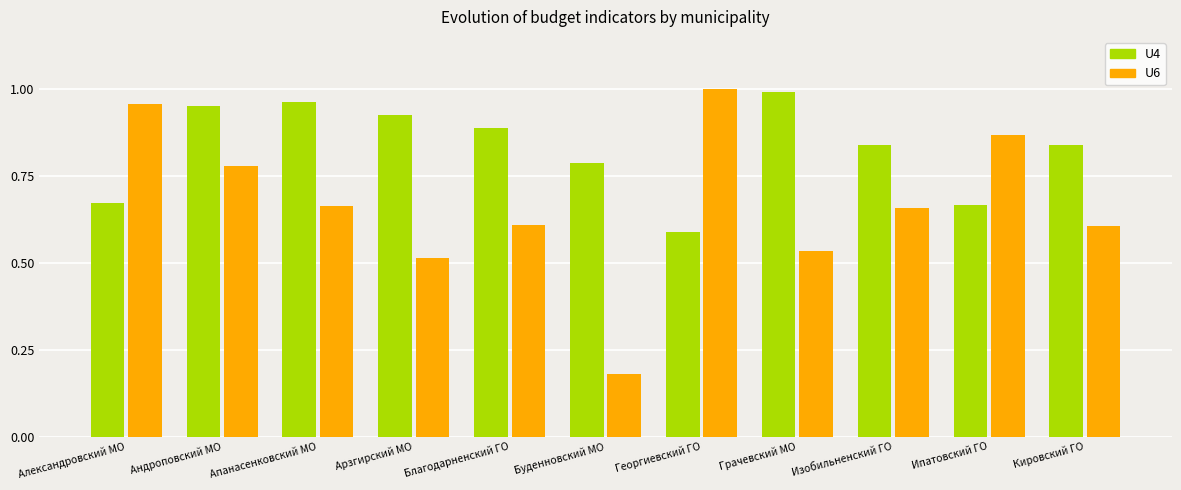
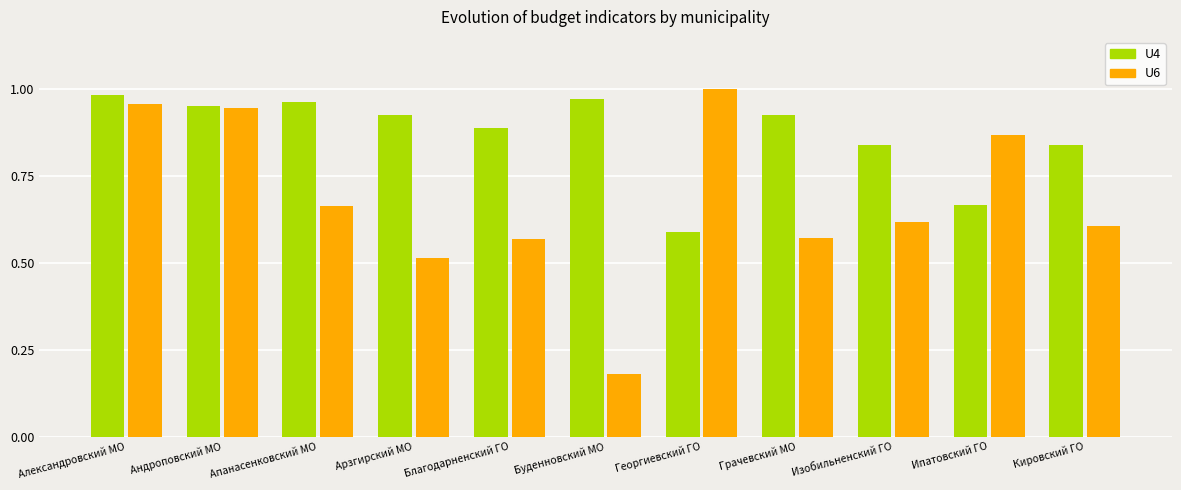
  {
    "U4": {
-     "Александровский МО": 0.67,
+     "Александровский МО": 0.98,
      "Андроповский МО": 0.95,
      "Апанасенковский МО": 0.96,
      "Арзгирский МО": 0.93,
      "Благодарненский ГО": 0.89,
-     "Буденновский МО": 0.79,
+     "Буденновский МО": 0.97,
      "Георгиевский ГО": 0.59,
-     "Грачевский МО": 0.99,
+     "Грачевский МО": 0.93,
      "Изобильненский ГО": 0.84,
      "Ипатовский ГО": 0.67,
      "Кировский ГО": 0.84
    },
    "U6": {
      "Александровский МО": 0.96,
-     "Андроповский МО": 0.78,
+     "Андроповский МО": 0.95,
      "Апанасенковский МО": 0.66,
      "Арзгирский МО": 0.51,
-     "Благодарненский ГО": 0.61,
+     "Благодарненский ГО": 0.57,
      "Буденновский МО": 0.18,
      "Георгиевский ГО": 1.00,
-     "Грачевский МО": 0.53,
-     "Изобильненский ГО": 0.66,
+     "Грачевский МО": 0.57,
+     "Изобильненский ГО": 0.62,
      "Ипатовский ГО": 0.87,
      "Кировский ГО": 0.61
    }
  }
